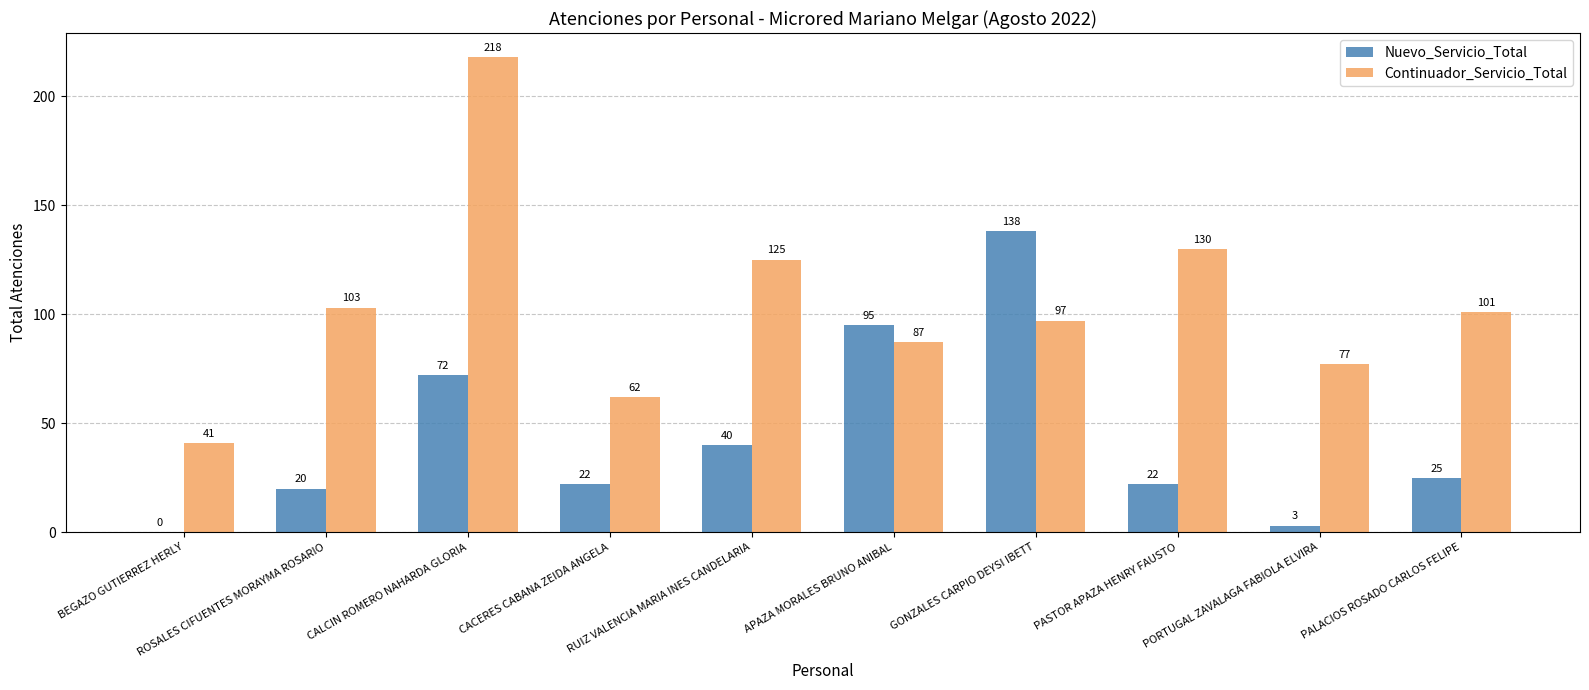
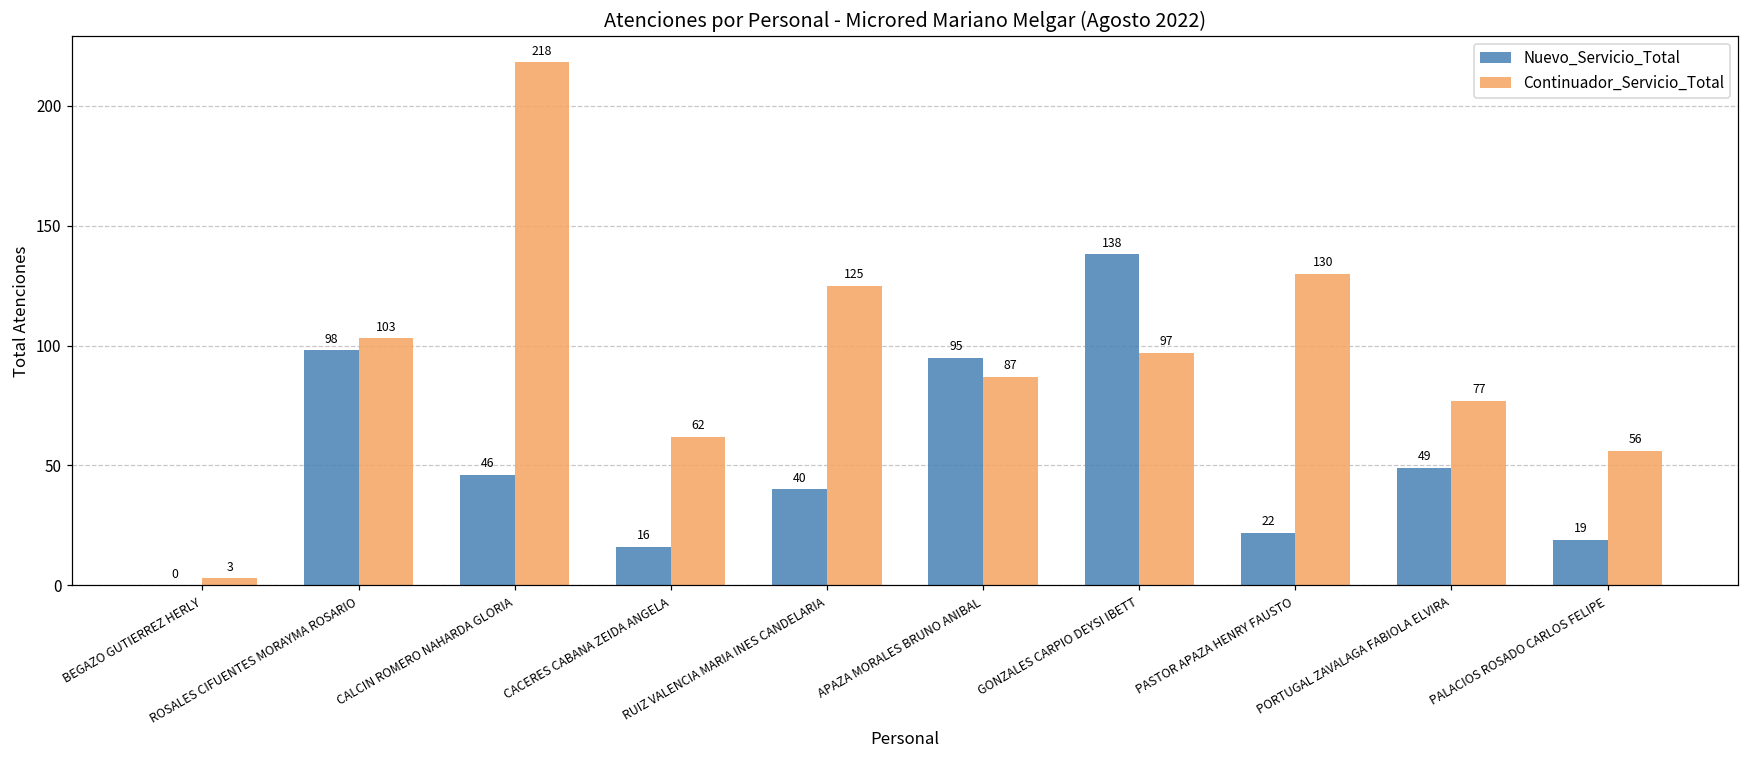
  {
    "Nuevo_Servicio_Total": {
      "BEGAZO GUTIERREZ HERLY": 0,
-     "ROSALES CIFUENTES MORAYMA ROSARIO": 20,
-     "CALCIN ROMERO NAHARDA GLORIA": 72,
-     "CACERES CABANA ZEIDA ANGELA": 22,
+     "ROSALES CIFUENTES MORAYMA ROSARIO": 98,
+     "CALCIN ROMERO NAHARDA GLORIA": 46,
+     "CACERES CABANA ZEIDA ANGELA": 16,
      "RUIZ VALENCIA MARIA INES CANDELARIA": 40,
      "APAZA MORALES BRUNO ANIBAL": 95,
      "GONZALES CARPIO DEYSI IBETT": 138,
      "PASTOR APAZA HENRY FAUSTO": 22,
-     "PORTUGAL ZAVALAGA FABIOLA ELVIRA": 3,
-     "PALACIOS ROSADO CARLOS FELIPE": 25
+     "PORTUGAL ZAVALAGA FABIOLA ELVIRA": 49,
+     "PALACIOS ROSADO CARLOS FELIPE": 19
    },
    "Continuador_Servicio_Total": {
-     "BEGAZO GUTIERREZ HERLY": 41,
+     "BEGAZO GUTIERREZ HERLY": 3,
      "ROSALES CIFUENTES MORAYMA ROSARIO": 103,
      "CALCIN ROMERO NAHARDA GLORIA": 218,
      "CACERES CABANA ZEIDA ANGELA": 62,
      "RUIZ VALENCIA MARIA INES CANDELARIA": 125,
      "APAZA MORALES BRUNO ANIBAL": 87,
      "GONZALES CARPIO DEYSI IBETT": 97,
      "PASTOR APAZA HENRY FAUSTO": 130,
      "PORTUGAL ZAVALAGA FABIOLA ELVIRA": 77,
-     "PALACIOS ROSADO CARLOS FELIPE": 101
+     "PALACIOS ROSADO CARLOS FELIPE": 56
    }
  }
